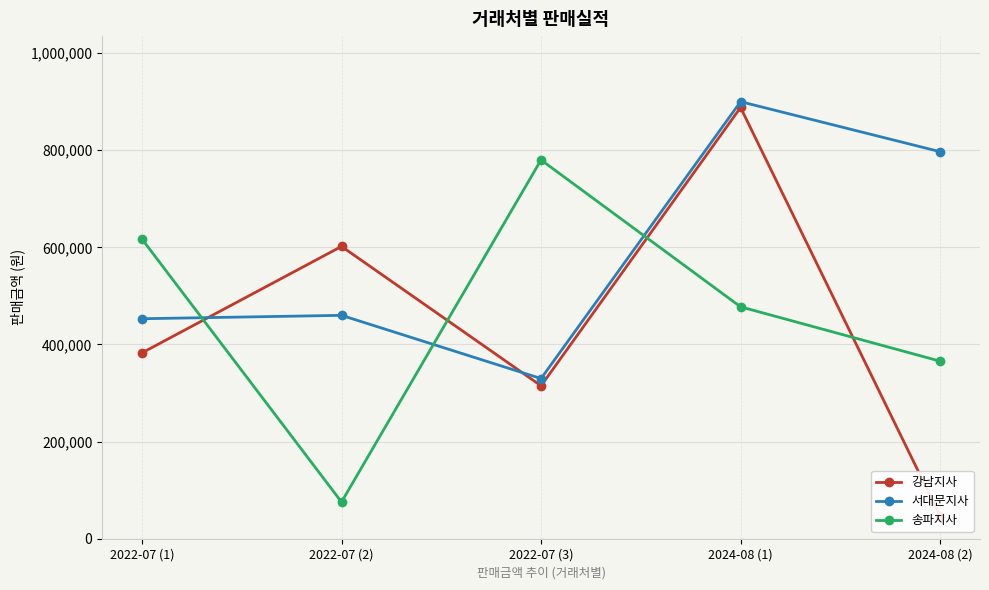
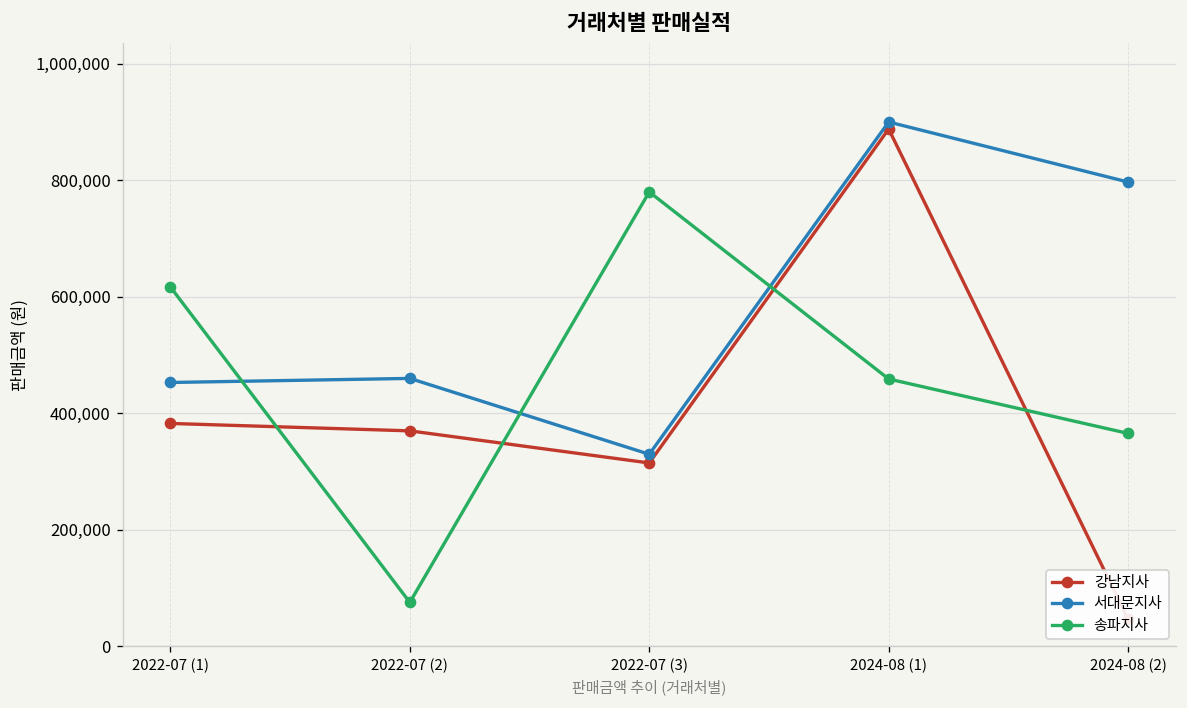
  {
    "강남지사": {
      "2022-07 (1)": "380,000",
-     "2022-07 (2)": "600,000",
+     "2022-07 (2)": "370,000",
      "2022-07 (3)": "310,000",
      "2024-08 (1)": "890,000"
    },
    "서대문지사": {
      "2022-07 (1)": "450,000",
      "2022-07 (2)": "460,000",
      "2022-07 (3)": "330,000",
      "2024-08 (1)": "900,000",
      "2024-08 (2)": "800,000"
    },
    "송파지사": {
      "2022-07 (1)": "620,000",
      "2022-07 (2)": "80,000",
      "2022-07 (3)": "780,000",
-     "2024-08 (1)": "480,000",
+     "2024-08 (1)": "460,000",
      "2024-08 (2)": "370,000"
    }
  }
